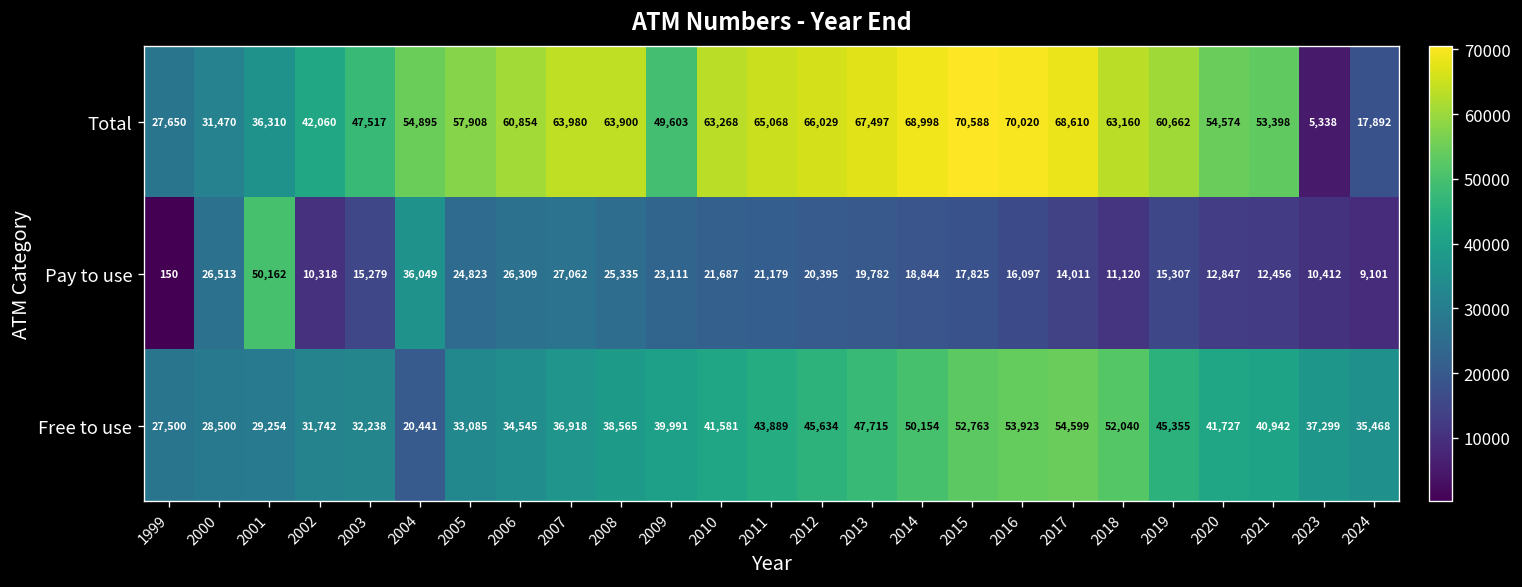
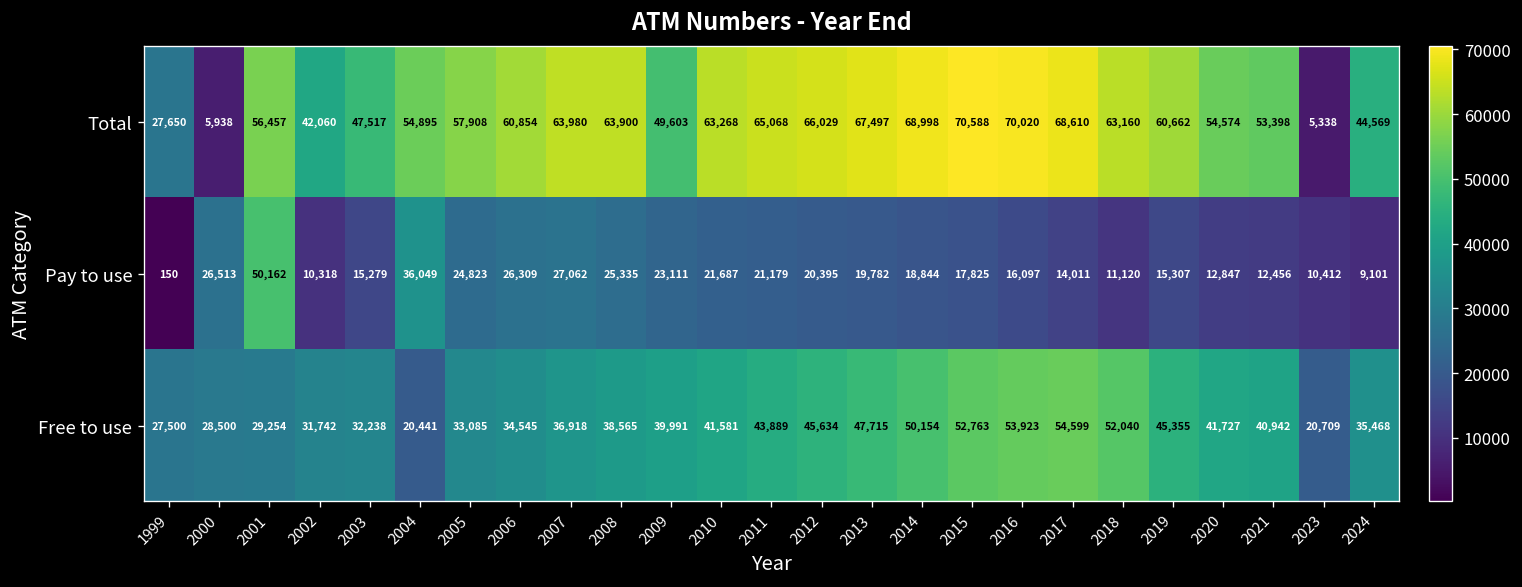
  {
    "Total": {
      "1999": "27,650",
-     "2000": "31,470",
-     "2001": "36,310",
+     "2000": "5,938",
+     "2001": "56,457",
      "2002": "42,060",
      "2003": "47,517",
      "2004": "54,895",
      "2005": "57,908",
      "2006": "60,854",
      "2007": "63,980",
      "2008": "63,900",
      "2009": "49,603",
      "2010": "63,268",
      "2011": "65,068",
      "2012": "66,029",
      "2013": "67,497",
      "2014": "68,998",
      "2015": "70,588",
      "2016": "70,020",
      "2017": "68,610",
      "2018": "63,160",
      "2019": "60,662",
      "2020": "54,574",
      "2021": "53,398",
      "2023": "5,338",
-     "2024": "17,892"
+     "2024": "44,569"
    },
    "Pay to use": {
      "1999": "150",
      "2000": "26,513",
      "2001": "50,162",
      "2002": "10,318",
      "2003": "15,279",
      "2004": "36,049",
      "2005": "24,823",
      "2006": "26,309",
      "2007": "27,062",
      "2008": "25,335",
      "2009": "23,111",
      "2010": "21,687",
      "2011": "21,179",
      "2012": "20,395",
      "2013": "19,782",
      "2014": "18,844",
      "2015": "17,825",
      "2016": "16,097",
      "2017": "14,011",
      "2018": "11,120",
      "2019": "15,307",
      "2020": "12,847",
      "2021": "12,456",
      "2023": "10,412",
      "2024": "9,101"
    },
    "Free to use": {
      "1999": "27,500",
      "2000": "28,500",
      "2001": "29,254",
      "2002": "31,742",
      "2003": "32,238",
      "2004": "20,441",
      "2005": "33,085",
      "2006": "34,545",
      "2007": "36,918",
      "2008": "38,565",
      "2009": "39,991",
      "2010": "41,581",
      "2011": "43,889",
      "2012": "45,634",
      "2013": "47,715",
      "2014": "50,154",
      "2015": "52,763",
      "2016": "53,923",
      "2017": "54,599",
      "2018": "52,040",
      "2019": "45,355",
      "2020": "41,727",
      "2021": "40,942",
-     "2023": "37,299",
+     "2023": "20,709",
      "2024": "35,468"
    }
  }
